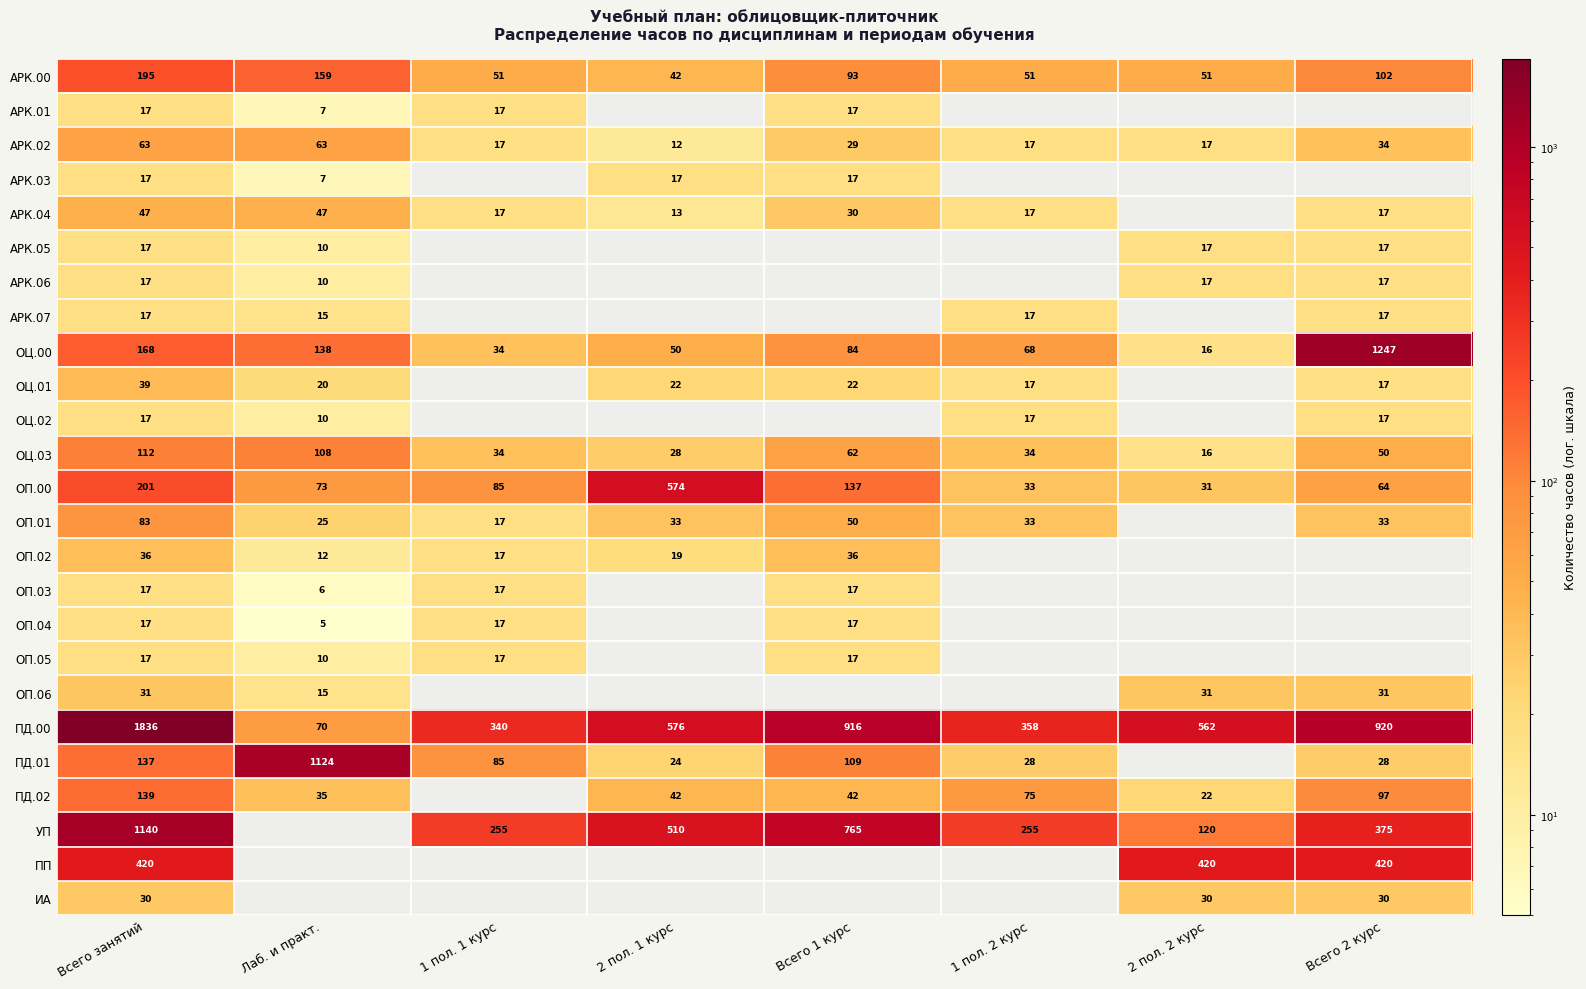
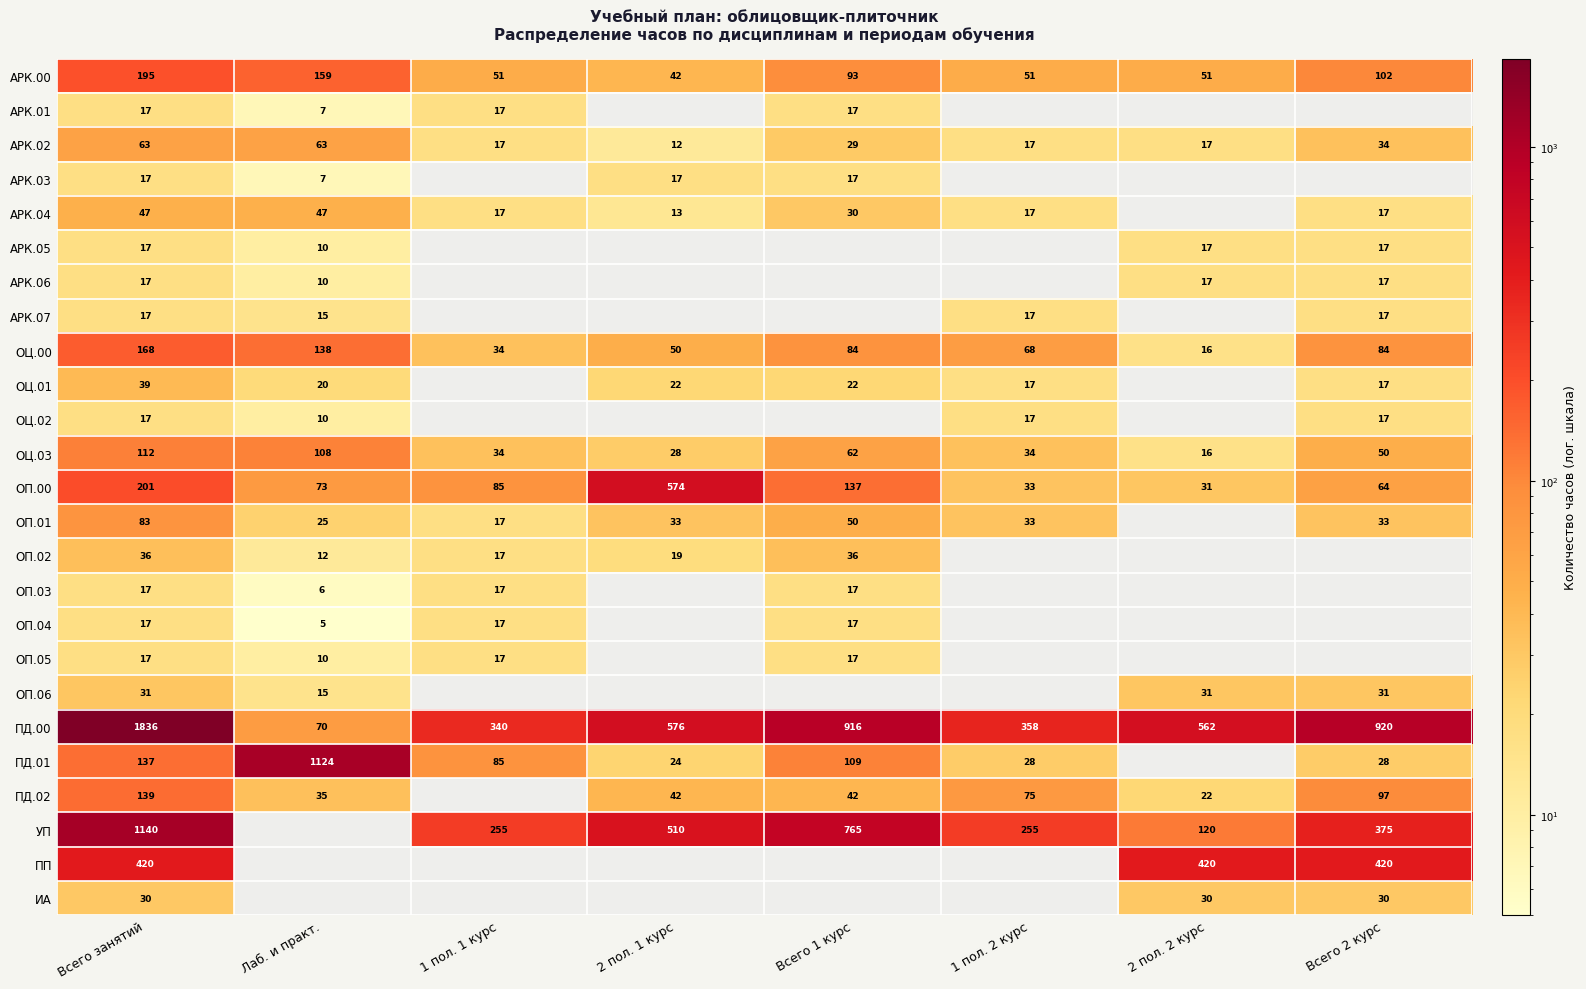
  {
    "АРК.00": {
      "Всего занятий": 195,
      "Лаб. и практ.": 159,
      "1 пол. 1 курс": 51,
      "2 пол. 1 курс": 42,
      "Всего 1 курс": 93,
      "1 пол. 2 курс": 51,
      "2 пол. 2 курс": 51,
      "Всего 2 курс": 102
    },
    "АРК.01": {
      "Всего занятий": 17,
      "Лаб. и практ.": 7,
      "1 пол. 1 курс": 17,
      "Всего 1 курс": 17
    },
    "АРК.02": {
      "Всего занятий": 63,
      "Лаб. и практ.": 63,
      "1 пол. 1 курс": 17,
      "2 пол. 1 курс": 12,
      "Всего 1 курс": 29,
      "1 пол. 2 курс": 17,
      "2 пол. 2 курс": 17,
      "Всего 2 курс": 34
    },
    "АРК.03": {
      "Всего занятий": 17,
      "Лаб. и практ.": 7,
      "2 пол. 1 курс": 17,
      "Всего 1 курс": 17
    },
    "АРК.04": {
      "Всего занятий": 47,
      "Лаб. и практ.": 47,
      "1 пол. 1 курс": 17,
      "2 пол. 1 курс": 13,
      "Всего 1 курс": 30,
      "1 пол. 2 курс": 17,
      "Всего 2 курс": 17
    },
    "АРК.05": {
      "Всего занятий": 17,
      "Лаб. и практ.": 10,
      "2 пол. 2 курс": 17,
      "Всего 2 курс": 17
    },
    "АРК.06": {
      "Всего занятий": 17,
      "Лаб. и практ.": 10,
      "2 пол. 2 курс": 17,
      "Всего 2 курс": 17
    },
    "АРК.07": {
      "Всего занятий": 17,
      "Лаб. и практ.": 15,
      "1 пол. 2 курс": 17,
      "Всего 2 курс": 17
    },
    "ОЦ.00": {
      "Всего занятий": 168,
      "Лаб. и практ.": 138,
      "1 пол. 1 курс": 34,
      "2 пол. 1 курс": 50,
      "Всего 1 курс": 84,
      "1 пол. 2 курс": 68,
      "2 пол. 2 курс": 16,
-     "Всего 2 курс": 1247
+     "Всего 2 курс": 84
    },
    "ОЦ.01": {
      "Всего занятий": 39,
      "Лаб. и практ.": 20,
      "2 пол. 1 курс": 22,
      "Всего 1 курс": 22,
      "1 пол. 2 курс": 17,
      "Всего 2 курс": 17
    },
    "ОЦ.02": {
      "Всего занятий": 17,
      "Лаб. и практ.": 10,
      "1 пол. 2 курс": 17,
      "Всего 2 курс": 17
    },
    "ОЦ.03": {
      "Всего занятий": 112,
      "Лаб. и практ.": 108,
      "1 пол. 1 курс": 34,
      "2 пол. 1 курс": 28,
      "Всего 1 курс": 62,
      "1 пол. 2 курс": 34,
      "2 пол. 2 курс": 16,
      "Всего 2 курс": 50
    },
    "ОП.00": {
      "Всего занятий": 201,
      "Лаб. и практ.": 73,
      "1 пол. 1 курс": 85,
      "2 пол. 1 курс": 574,
      "Всего 1 курс": 137,
      "1 пол. 2 курс": 33,
      "2 пол. 2 курс": 31,
      "Всего 2 курс": 64
    },
    "ОП.01": {
      "Всего занятий": 83,
      "Лаб. и практ.": 25,
      "1 пол. 1 курс": 17,
      "2 пол. 1 курс": 33,
      "Всего 1 курс": 50,
      "1 пол. 2 курс": 33,
      "Всего 2 курс": 33
    },
    "ОП.02": {
      "Всего занятий": 36,
      "Лаб. и практ.": 12,
      "1 пол. 1 курс": 17,
      "2 пол. 1 курс": 19,
      "Всего 1 курс": 36
    },
    "ОП.03": {
      "Всего занятий": 17,
      "Лаб. и практ.": 6,
      "1 пол. 1 курс": 17,
      "Всего 1 курс": 17
    },
    "ОП.04": {
      "Всего занятий": 17,
      "Лаб. и практ.": 5,
      "1 пол. 1 курс": 17,
      "Всего 1 курс": 17
    },
    "ОП.05": {
      "Всего занятий": 17,
      "Лаб. и практ.": 10,
      "1 пол. 1 курс": 17,
      "Всего 1 курс": 17
    },
    "ОП.06": {
      "Всего занятий": 31,
      "Лаб. и практ.": 15,
      "2 пол. 2 курс": 31,
      "Всего 2 курс": 31
    },
    "ПД.00": {
      "Всего занятий": 1836,
      "Лаб. и практ.": 70,
      "1 пол. 1 курс": 340,
      "2 пол. 1 курс": 576,
      "Всего 1 курс": 916,
      "1 пол. 2 курс": 358,
      "2 пол. 2 курс": 562,
      "Всего 2 курс": 920
    },
    "ПД.01": {
      "Всего занятий": 137,
      "Лаб. и практ.": 1124,
      "1 пол. 1 курс": 85,
      "2 пол. 1 курс": 24,
      "Всего 1 курс": 109,
      "1 пол. 2 курс": 28,
      "Всего 2 курс": 28
    },
    "ПД.02": {
      "Всего занятий": 139,
      "Лаб. и практ.": 35,
      "2 пол. 1 курс": 42,
      "Всего 1 курс": 42,
      "1 пол. 2 курс": 75,
      "2 пол. 2 курс": 22,
      "Всего 2 курс": 97
    },
    "УП": {
      "Всего занятий": 1140,
      "1 пол. 1 курс": 255,
      "2 пол. 1 курс": 510,
      "Всего 1 курс": 765,
      "1 пол. 2 курс": 255,
      "2 пол. 2 курс": 120,
      "Всего 2 курс": 375
    },
    "ПП": {
      "Всего занятий": 420,
      "2 пол. 2 курс": 420,
      "Всего 2 курс": 420
    },
    "ИА": {
      "Всего занятий": 30,
      "2 пол. 2 курс": 30,
      "Всего 2 курс": 30
    }
  }
